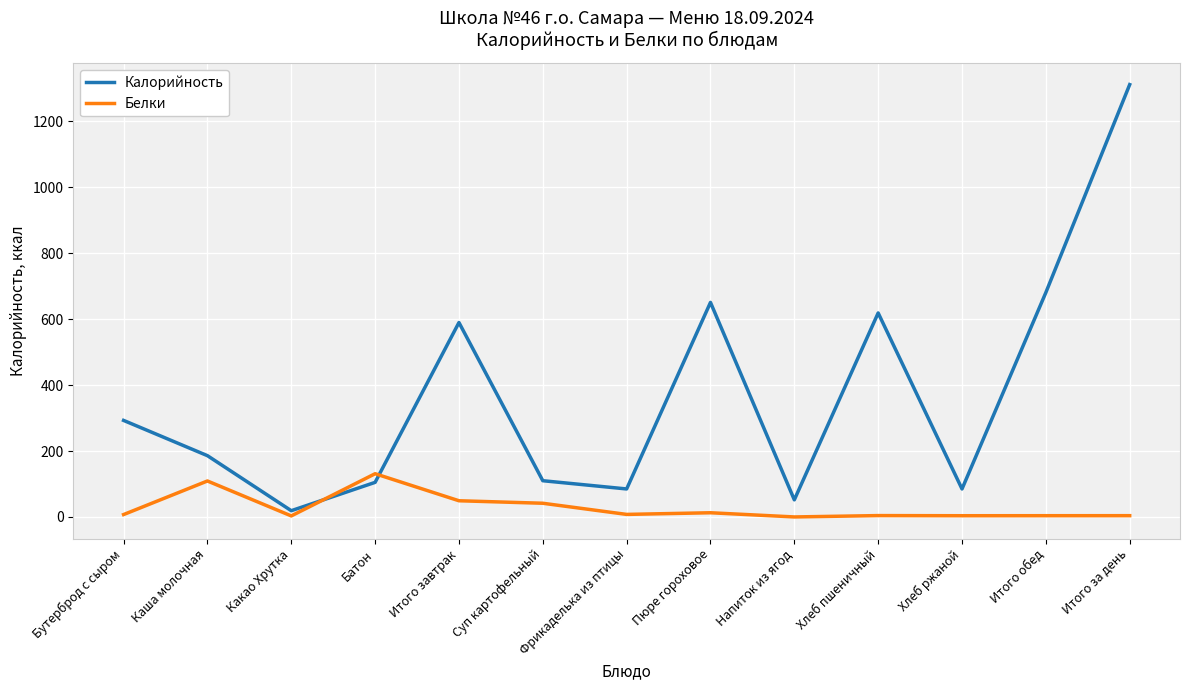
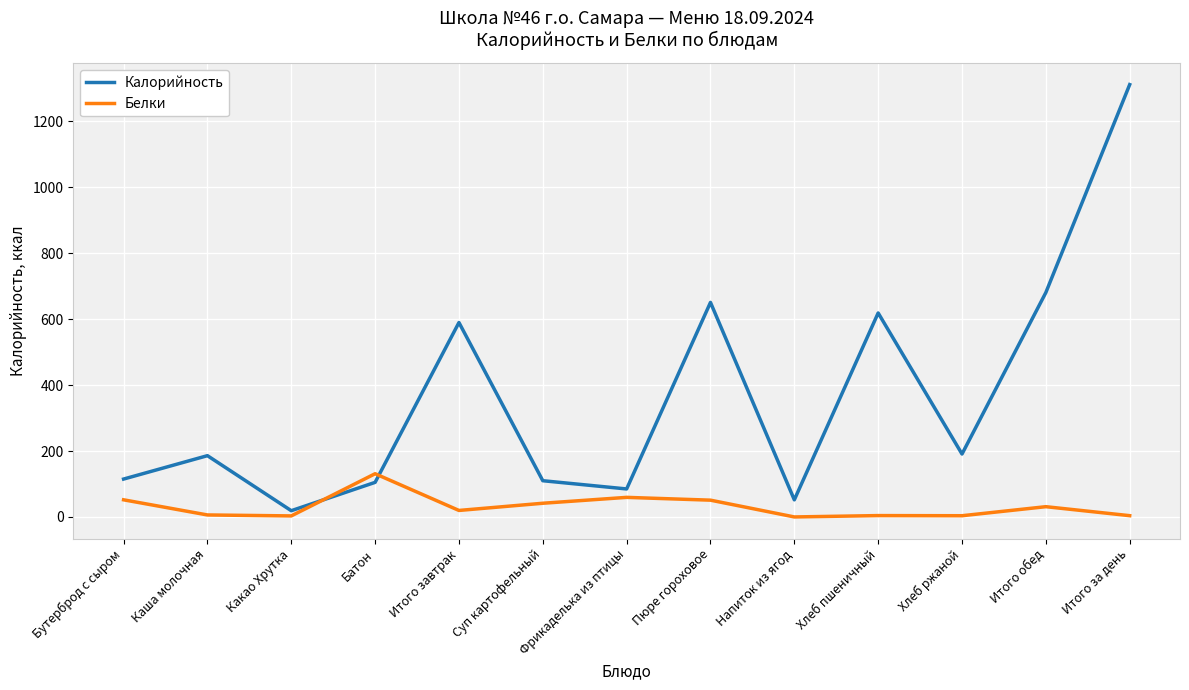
  {
    "Калорийность": {
-     "Бутерброд с сыром": 290,
+     "Бутерброд с сыром": 120,
      "Каша молочная": 190,
      "Какао Хрутка": 20,
      "Батон": 110,
      "Итого завтрак": 590,
      "Суп картофельный": 110,
      "Фрикаделька из птицы": 90,
      "Пюре гороховое": 650,
      "Напиток из ягод": 50,
      "Хлеб пшеничный": 620,
-     "Хлеб ржаной": 90,
+     "Хлеб ржаной": 190,
      "Итого обед": 680,
      "Итого за день": 1310
    },
    "Белки": {
-     "Бутерброд с сыром": 10,
-     "Каша молочная": 110,
+     "Бутерброд с сыром": 50,
+     "Каша молочная": 10,
      "Какао Хрутка": 0,
      "Батон": 130,
-     "Итого завтрак": 50,
+     "Итого завтрак": 20,
      "Суп картофельный": 40,
-     "Фрикаделька из птицы": 10,
-     "Пюре гороховое": 10,
+     "Фрикаделька из птицы": 60,
+     "Пюре гороховое": 50,
      "Напиток из ягод": 0,
      "Хлеб пшеничный": 0,
      "Хлеб ржаной": 0,
-     "Итого обед": 0,
+     "Итого обед": 30,
      "Итого за день": 0
    }
  }
